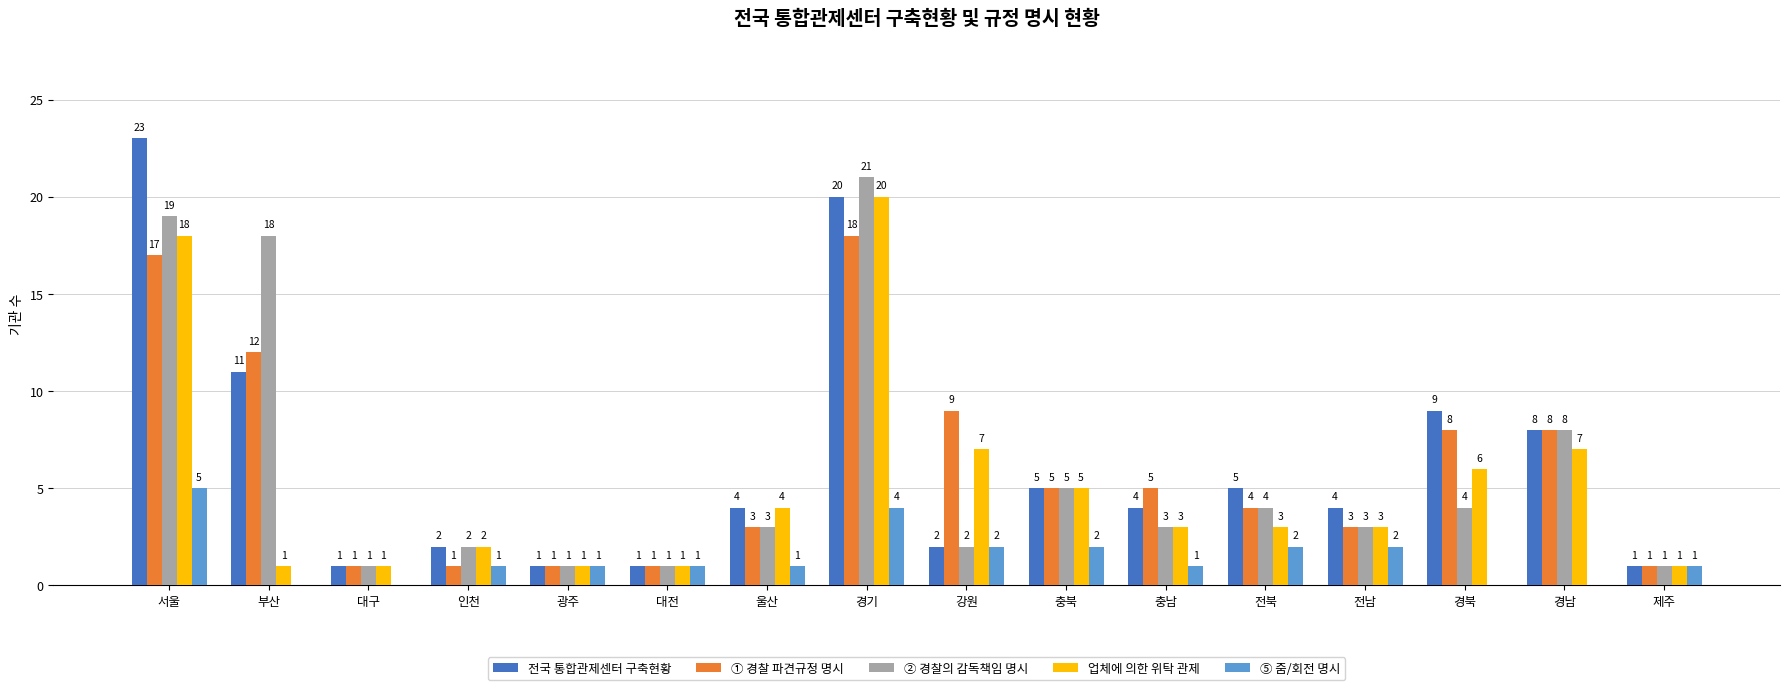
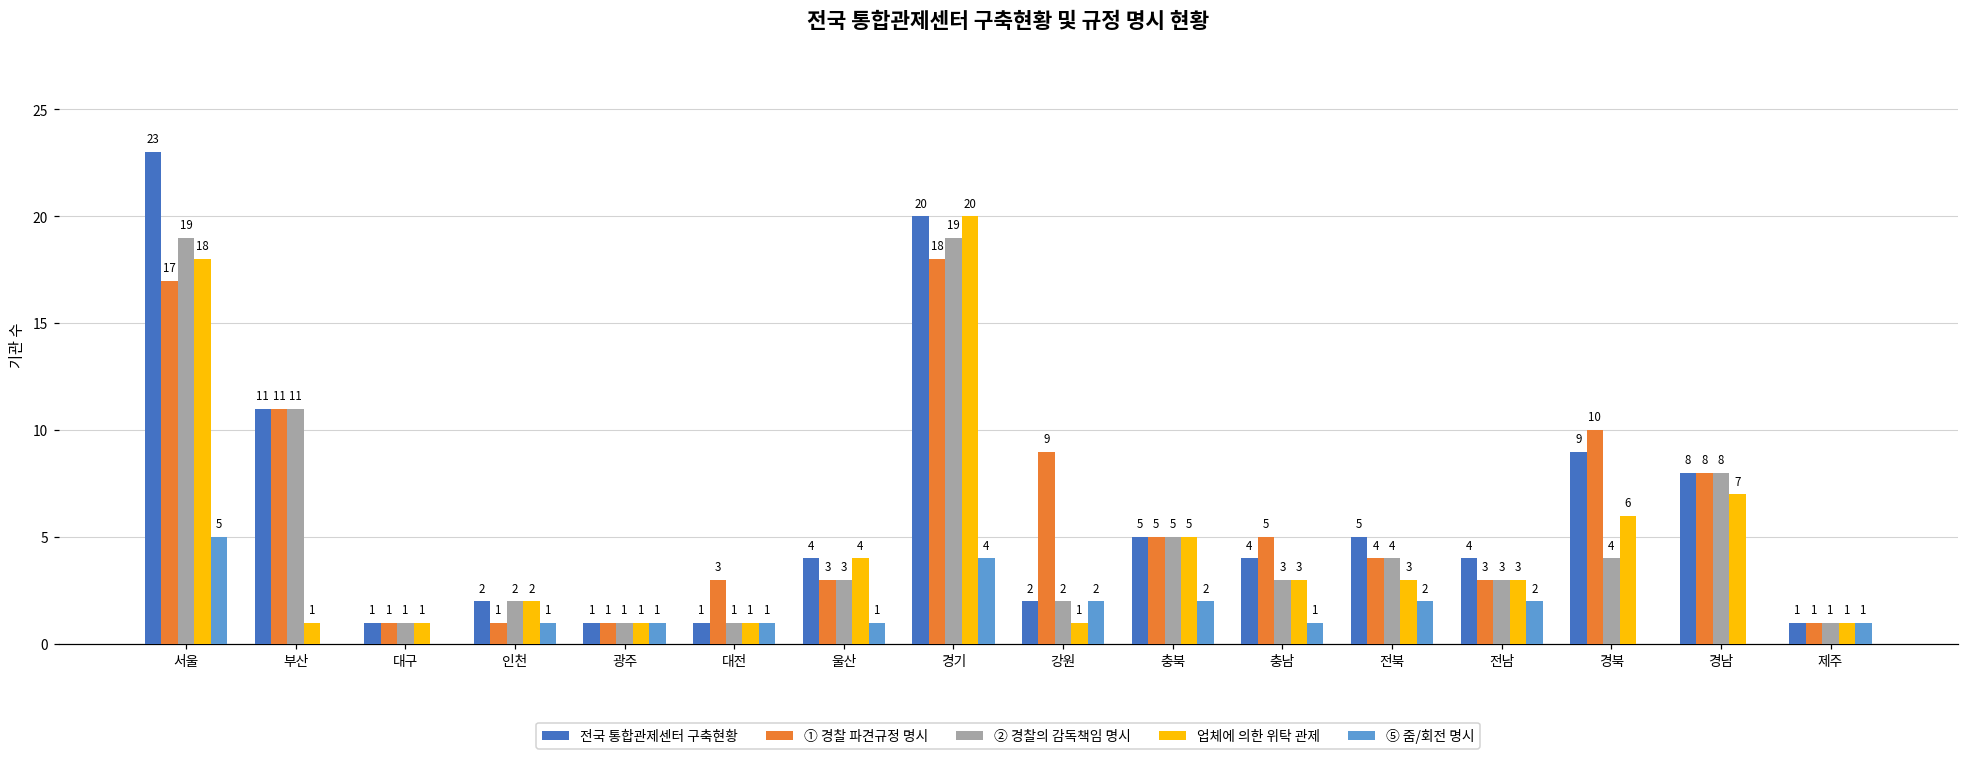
  {
    "① 경찰 파견규정 명시": {
      "서울": 17,
-     "부산": 12,
+     "부산": 11,
      "대구": 1,
      "인천": 1,
      "광주": 1,
-     "대전": 1,
+     "대전": 3,
      "울산": 3,
      "경기": 18,
      "강원": 9,
      "충북": 5,
      "충남": 5,
      "전북": 4,
      "전남": 3,
-     "경북": 8,
+     "경북": 10,
      "경남": 8,
      "제주": 1
    },
    "② 경찰의 감독책임 명시": {
      "서울": 19,
-     "부산": 18,
+     "부산": 11,
      "대구": 1,
      "인천": 2,
      "광주": 1,
      "대전": 1,
      "울산": 3,
-     "경기": 21,
+     "경기": 19,
      "강원": 2,
      "충북": 5,
      "충남": 3,
      "전북": 4,
      "전남": 3,
      "경북": 4,
      "경남": 8,
      "제주": 1
    },
    "업체에 의한 위탁 관제": {
      "서울": 18,
      "부산": 1,
      "대구": 1,
      "인천": 2,
      "광주": 1,
      "대전": 1,
      "울산": 4,
      "경기": 20,
-     "강원": 7,
+     "강원": 1,
      "충북": 5,
      "충남": 3,
      "전북": 3,
      "전남": 3,
      "경북": 6,
      "경남": 7,
      "제주": 1
    }
  }
